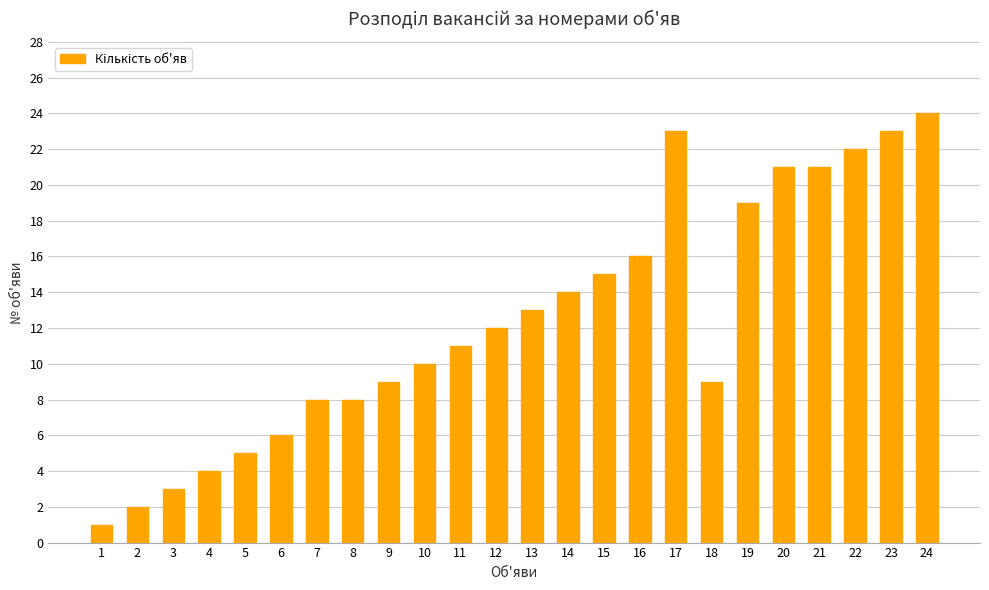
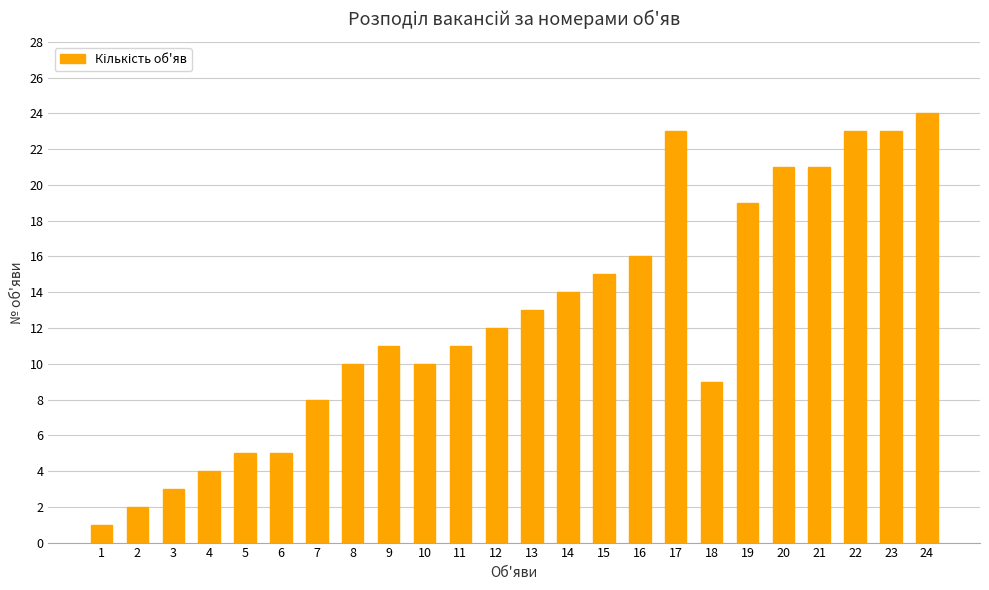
  {
    "1": 1,
    "2": 2,
    "3": 3,
    "4": 4,
    "5": 5,
-   "6": 6,
+   "6": 5,
    "7": 8,
-   "8": 8,
-   "9": 9,
+   "8": 10,
+   "9": 11,
    "10": 10,
    "11": 11,
    "12": 12,
    "13": 13,
    "14": 14,
    "15": 15,
    "16": 16,
    "17": 23,
    "18": 9,
    "19": 19,
    "20": 21,
    "21": 21,
-   "22": 22,
+   "22": 23,
    "23": 23,
    "24": 24
  }
